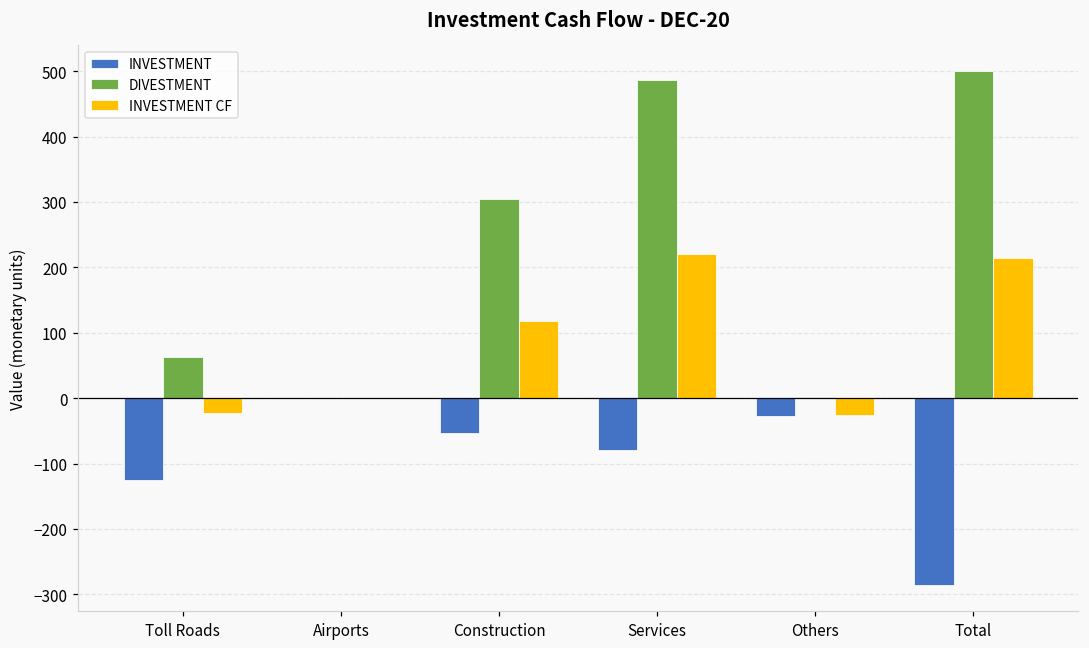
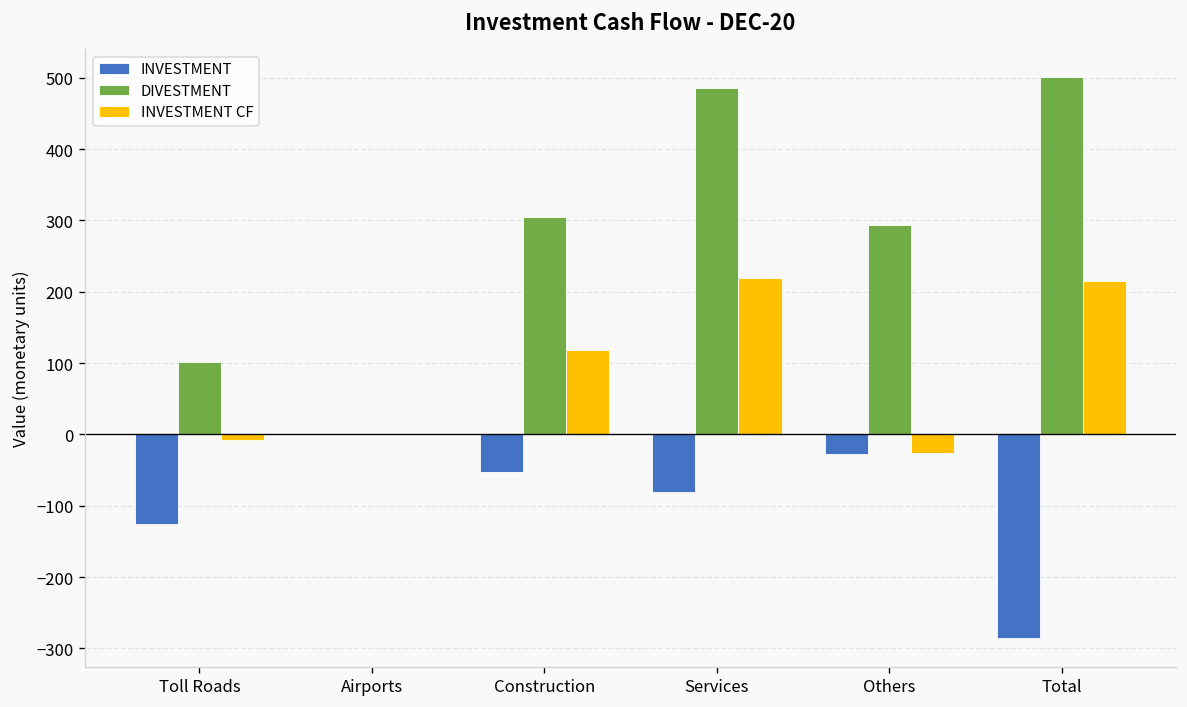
  {
    "INVESTMENT": {
      "Toll Roads": -130,
      "Airports": 0,
      "Construction": -50,
      "Services": -80,
      "Others": -30,
      "Total": -290
    },
    "DIVESTMENT": {
-     "Toll Roads": 60,
+     "Toll Roads": 100,
      "Airports": 0,
      "Construction": 310,
      "Services": 490,
-     "Others": 0,
+     "Others": 290,
      "Total": 500
    },
    "INVESTMENT CF": {
-     "Toll Roads": -20,
+     "Toll Roads": -10,
      "Airports": 0,
      "Construction": 120,
      "Services": 220,
      "Others": -30,
      "Total": 220
    }
  }
